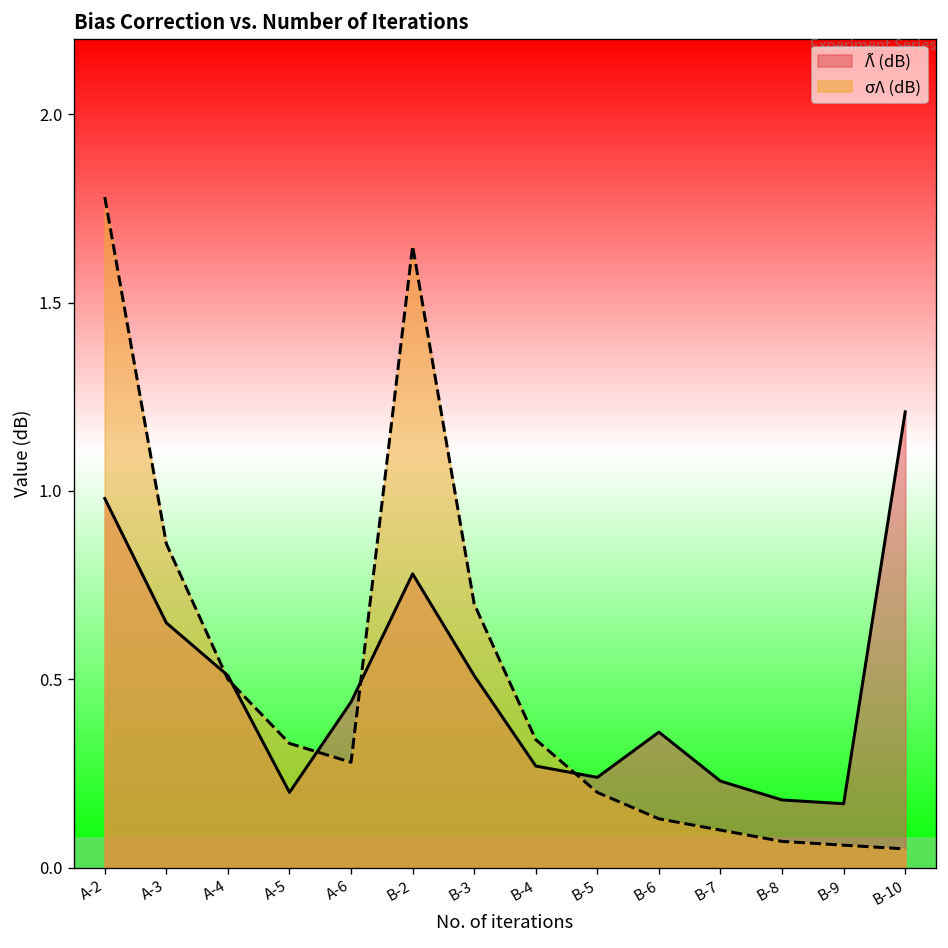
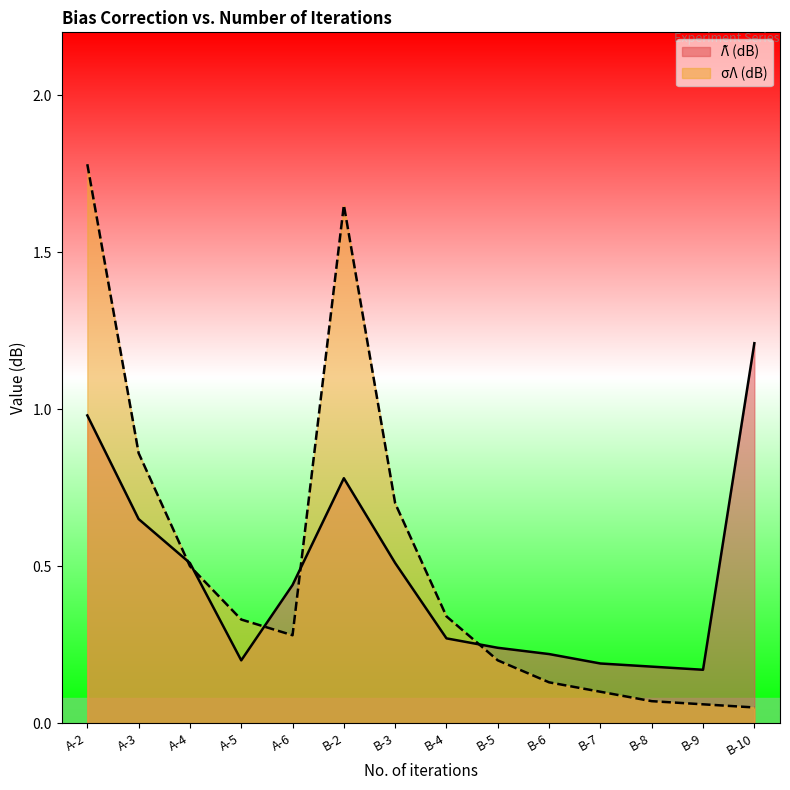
  {
    "Λ̃ (dB)": {
      "A-2": 0.98,
      "A-3": 0.65,
      "A-4": 0.51,
      "A-5": 0.20,
      "A-6": 0.44,
      "B-2": 0.78,
      "B-3": 0.51,
      "B-4": 0.27,
      "B-5": 0.24,
-     "B-6": 0.36,
-     "B-7": 0.23,
+     "B-6": 0.22,
+     "B-7": 0.19,
      "B-8": 0.18,
      "B-9": 0.17,
      "B-10": 1.21
    },
    "σΛ (dB)": {
      "A-2": 1.78,
      "A-3": 0.86,
      "A-4": 0.50,
      "A-5": 0.33,
      "A-6": 0.28,
      "B-2": 1.65,
      "B-3": 0.70,
      "B-4": 0.34,
      "B-5": 0.20,
      "B-6": 0.13,
      "B-7": 0.10
    }
  }
